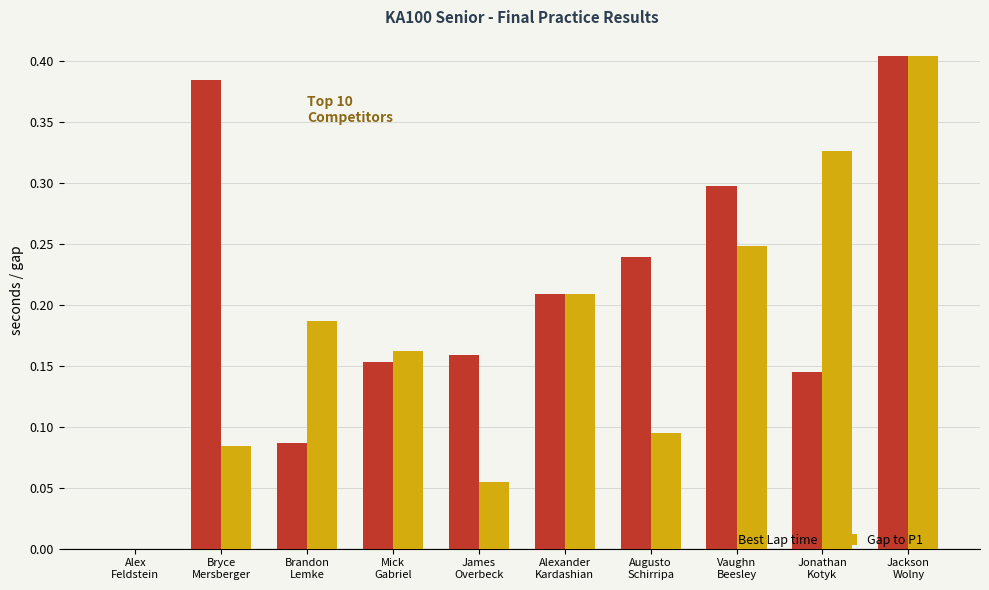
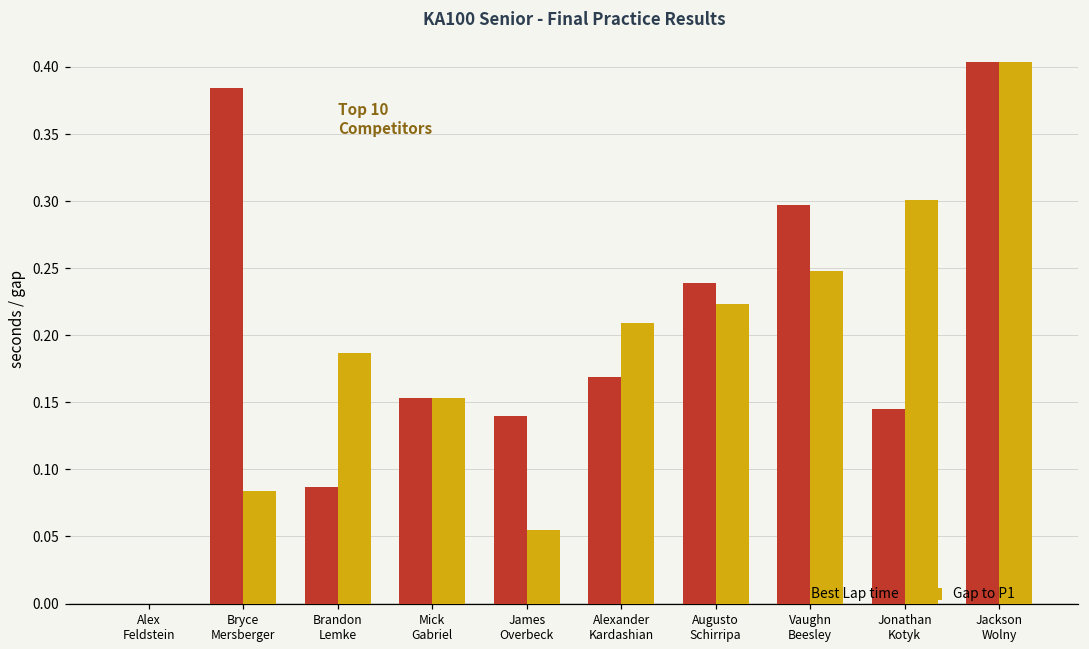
  {
    "Best Lap time": {
      "Alex Feldstein": 0.000,
      "Bryce Mersberger": 0.384,
      "Brandon Lemke": 0.087,
      "Mick Gabriel": 0.153,
-     "James Overbeck": 0.159,
-     "Alexander Kardashian": 0.209,
+     "James Overbeck": 0.140,
+     "Alexander Kardashian": 0.169,
      "Augusto Schirripa": 0.239,
      "Vaughn Beesley": 0.297,
      "Jonathan Kotyk": 0.145,
      "Jackson Wolny": 0.404
    },
    "Gap to P1": {
      "Alex Feldstein": 0.000,
      "Bryce Mersberger": 0.084,
      "Brandon Lemke": 0.187,
-     "Mick Gabriel": 0.162,
+     "Mick Gabriel": 0.153,
      "James Overbeck": 0.055,
      "Alexander Kardashian": 0.209,
-     "Augusto Schirripa": 0.095,
+     "Augusto Schirripa": 0.223,
      "Vaughn Beesley": 0.248,
-     "Jonathan Kotyk": 0.326,
+     "Jonathan Kotyk": 0.301,
      "Jackson Wolny": 0.404
    }
  }
